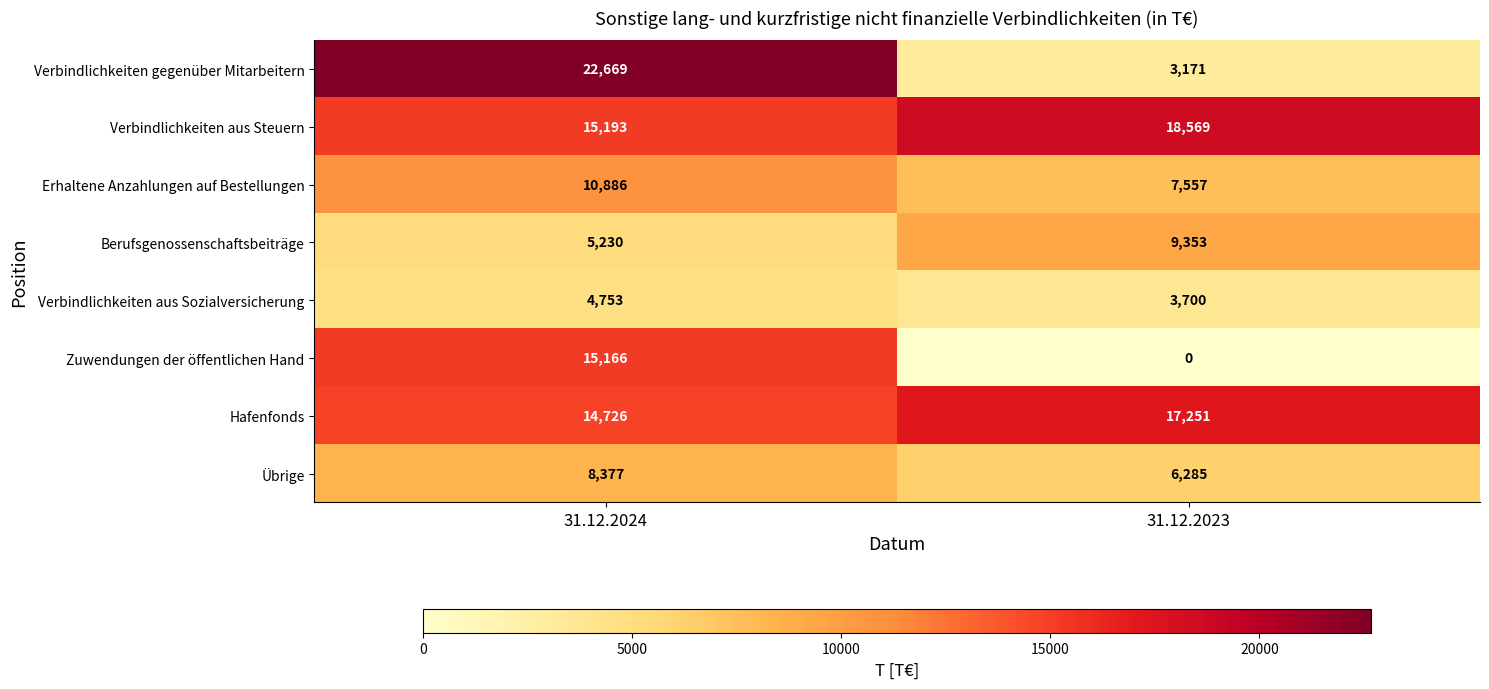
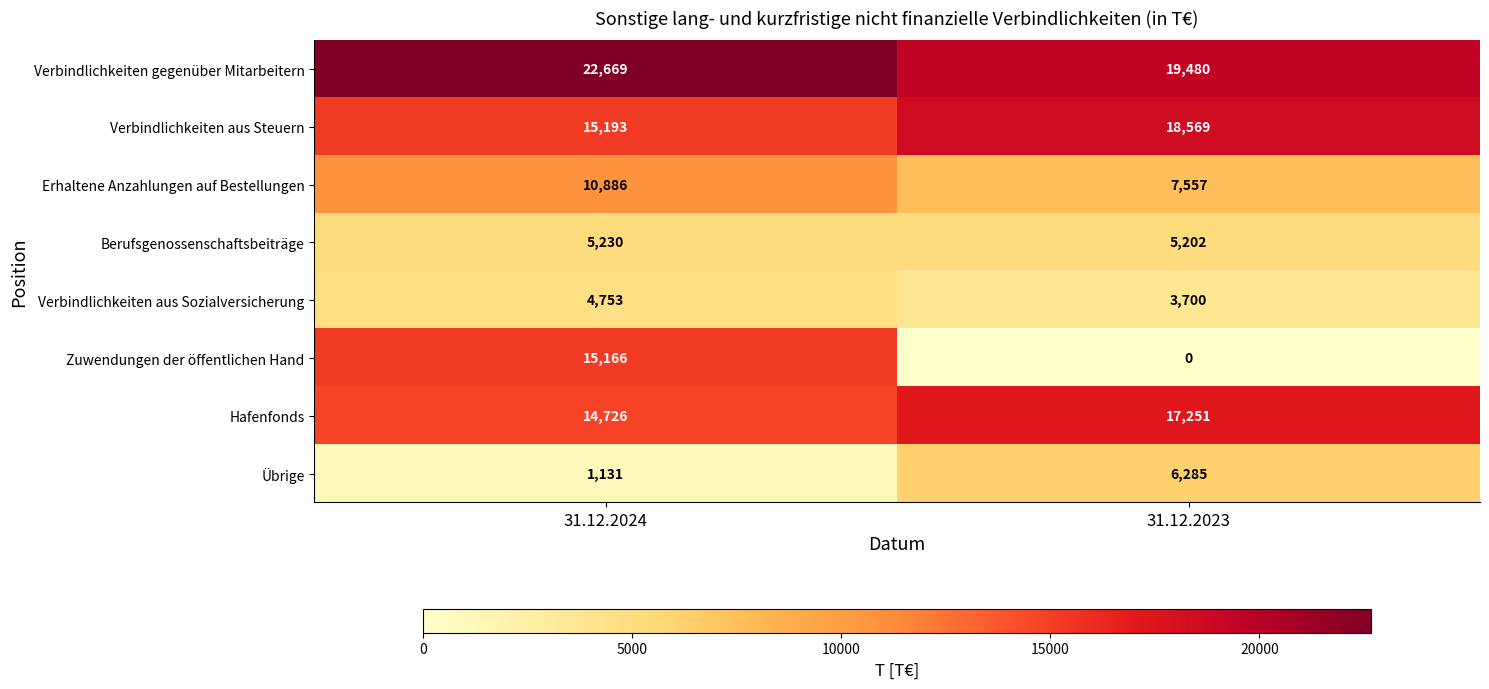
  {
    "Verbindlichkeiten gegenüber Mitarbeitern": {
      "31.12.2024": "22,669",
-     "31.12.2023": "3,171"
+     "31.12.2023": "19,480"
    },
    "Verbindlichkeiten aus Steuern": {
      "31.12.2024": "15,193",
      "31.12.2023": "18,569"
    },
    "Erhaltene Anzahlungen auf Bestellungen": {
      "31.12.2024": "10,886",
      "31.12.2023": "7,557"
    },
    "Berufsgenossenschaftsbeiträge": {
      "31.12.2024": "5,230",
-     "31.12.2023": "9,353"
+     "31.12.2023": "5,202"
    },
    "Verbindlichkeiten aus Sozialversicherung": {
      "31.12.2024": "4,753",
      "31.12.2023": "3,700"
    },
    "Zuwendungen der öffentlichen Hand": {
      "31.12.2024": "15,166",
      "31.12.2023": "0"
    },
    "Hafenfonds": {
      "31.12.2024": "14,726",
      "31.12.2023": "17,251"
    },
    "Übrige": {
-     "31.12.2024": "8,377",
+     "31.12.2024": "1,131",
      "31.12.2023": "6,285"
    }
  }
